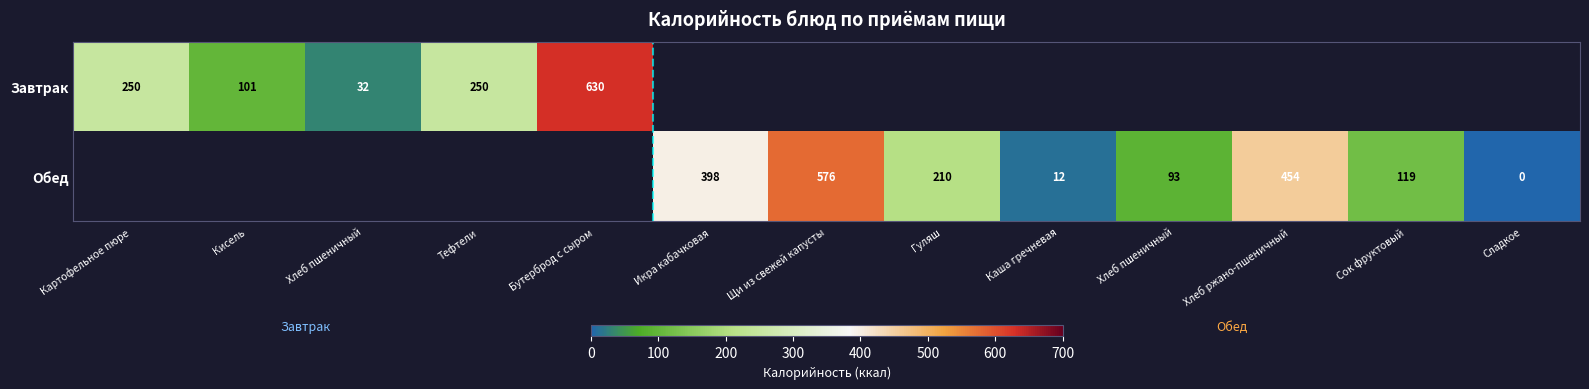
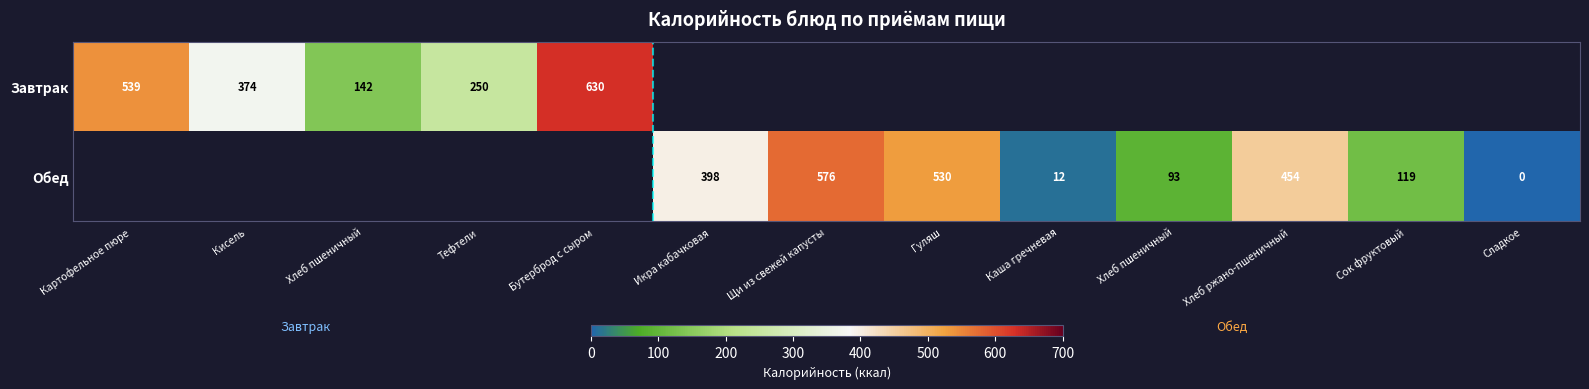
  {
    "Завтрак": {
-     "Картофельное пюре": 250,
-     "Кисель": 101,
-     "Хлеб пшеничный": 32,
+     "Картофельное пюре": 539,
+     "Кисель": 374,
+     "Хлеб пшеничный": 142,
      "Тефтели": 250,
      "Бутерброд с сыром": 630
    },
    "Обед": {
      "Икра кабачковая": 398,
      "Щи из свежей капусты": 576,
-     "Гуляш": 210,
+     "Гуляш": 530,
      "Каша гречневая": 12,
      "Хлеб пшеничный": 93,
      "Хлеб ржано-пшеничный": 454,
      "Сок фруктовый": 119,
      "Сладкое": 0
    }
  }
